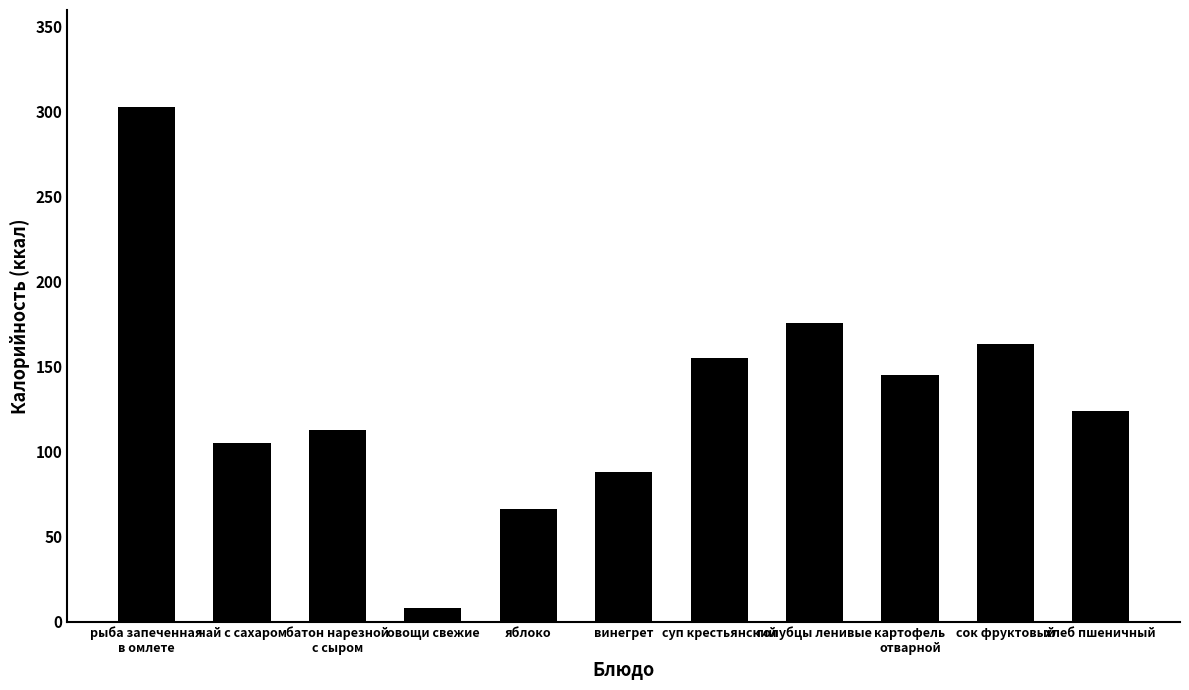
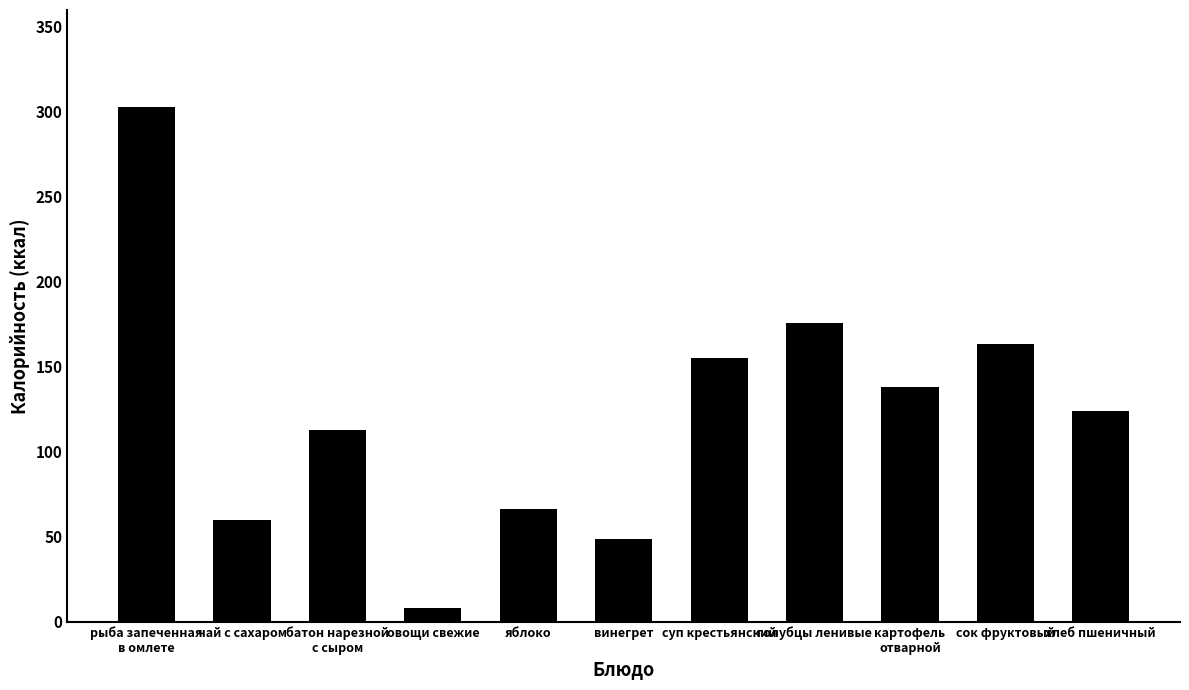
  {
    "рыба запеченная в омлете": 303,
-   "чай с сахаром": 105,
+   "чай с сахаром": 60,
    "батон нарезной с сыром": 113,
    "овощи свежие": 8,
    "яблоко": 66,
-   "винегрет": 88,
-   "картофель отварной": 145,
+   "винегрет": 49,
+   "картофель отварной": 138,
    "сок фруктовый": 163,
    "хлеб пшеничный": 124
  }
